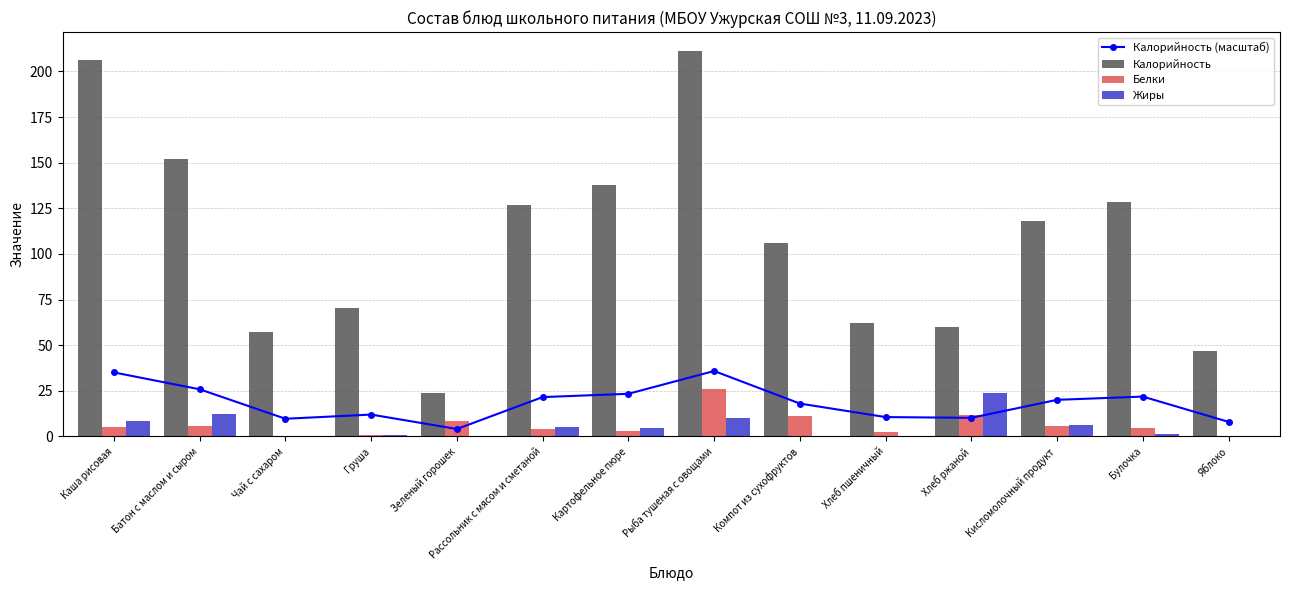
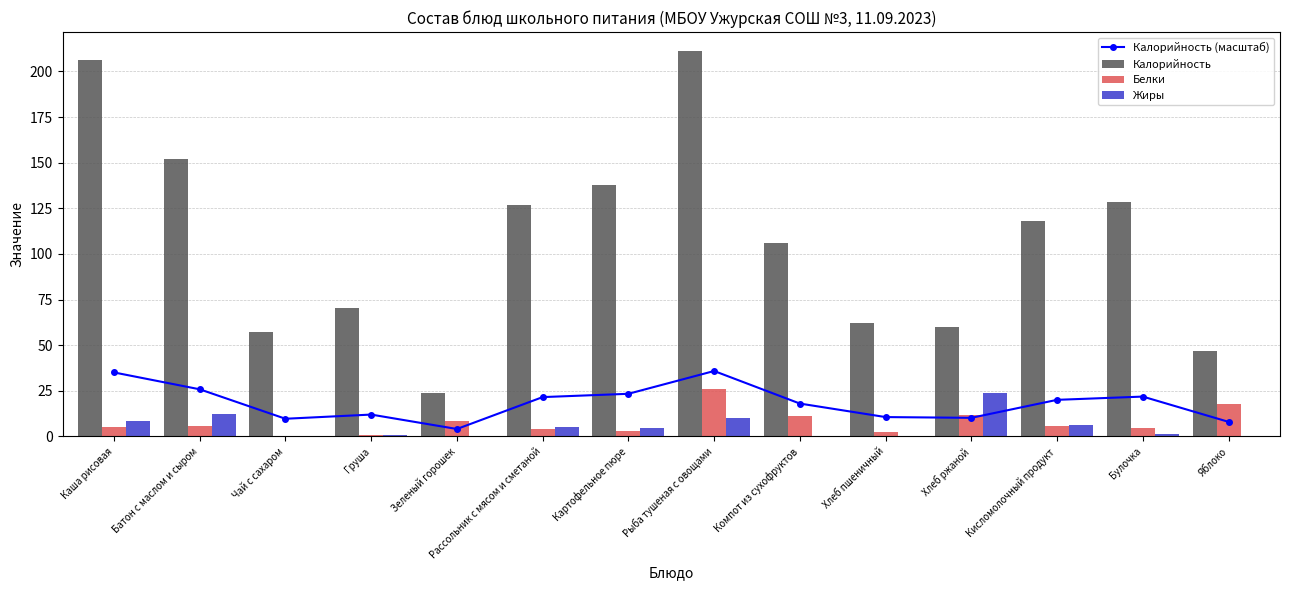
  {
    "Калорийность": {
      "Каша рисовая": 206,
      "Батон с маслом и сыром": 152,
      "Чай с сахаром": 57,
      "Груша": 71,
      "Зеленый горошек": 24,
      "Рассольник с мясом и сметаной": 127,
      "Картофельное пюре": 138,
      "Рыба тушеная с овощами": 211,
      "Компот из сухофруктов": 106,
      "Хлеб пшеничный": 62,
      "Хлеб ржаной": 60,
      "Кисломолочный продукт": 118,
      "Булочка": 129,
      "Яблоко": 47
    },
    "Калорийность (масштаб)": {
      "Каша рисовая": 35,
      "Батон с маслом и сыром": 26,
      "Чай с сахаром": 10,
      "Груша": 12,
      "Зеленый горошек": 4,
      "Рассольник с мясом и сметаной": 22,
      "Картофельное пюре": 23,
      "Рыба тушеная с овощами": 36,
      "Компот из сухофруктов": 18,
      "Хлеб пшеничный": 11,
      "Хлеб ржаной": 10,
      "Кисломолочный продукт": 20,
      "Булочка": 22,
      "Яблоко": 8
    },
    "Белки": {
      "Каша рисовая": 5,
      "Батон с маслом и сыром": 5,
      "Чай с сахаром": 0,
      "Зеленый горошек": 8,
      "Рассольник с мясом и сметаной": 4,
      "Картофельное пюре": 3,
      "Рыба тушеная с овощами": 26,
      "Компот из сухофруктов": 11,
      "Хлеб пшеничный": 2,
      "Хлеб ржаной": 12,
      "Кисломолочный продукт": 6,
      "Булочка": 4,
-     "Яблоко": 0
+     "Яблоко": 18
    },
    "Жиры": {
      "Каша рисовая": 9,
      "Батон с маслом и сыром": 12,
      "Чай с сахаром": 0,
      "Рассольник с мясом и сметаной": 5,
      "Картофельное пюре": 5,
      "Рыба тушеная с овощами": 10,
      "Компот из сухофруктов": 0,
      "Хлеб ржаной": 24,
      "Кисломолочный продукт": 6
    }
  }
